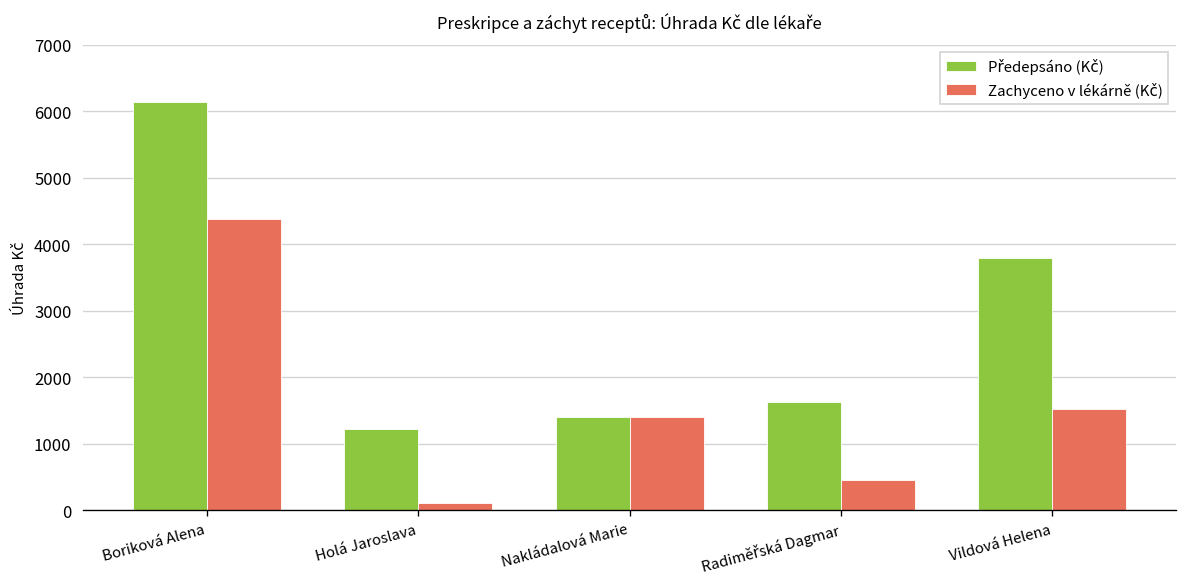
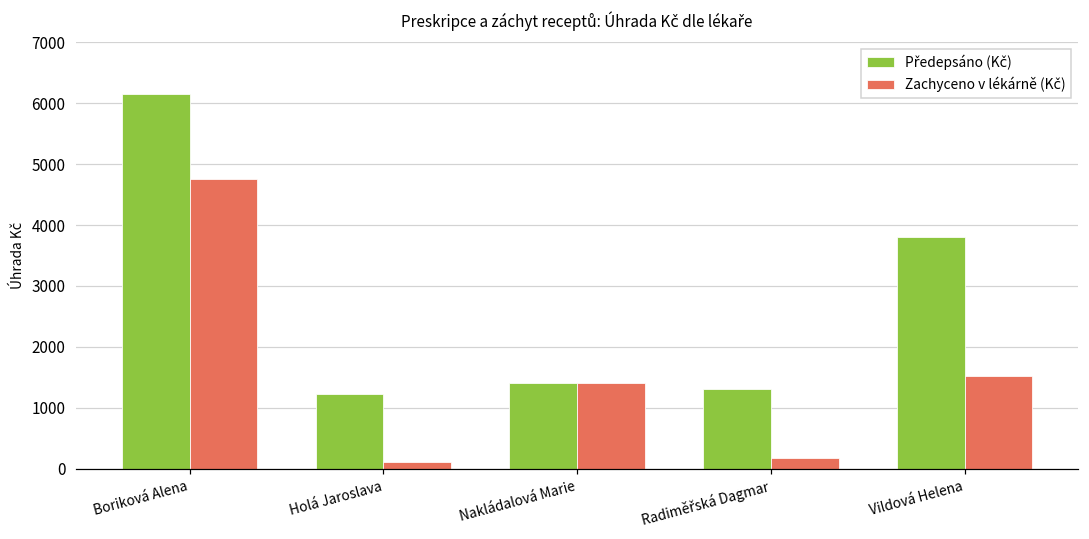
  {
    "Předepsáno (Kč)": {
      "Boriková Alena": 6100,
      "Holá Jaroslava": 1200,
      "Nakládalová Marie": 1400,
-     "Radiměřská Dagmar": 1600,
+     "Radiměřská Dagmar": 1300,
      "Vildová Helena": 3800
    },
    "Zachyceno v lékárně (Kč)": {
-     "Boriková Alena": 4400,
+     "Boriková Alena": 4800,
      "Holá Jaroslava": 100,
      "Nakládalová Marie": 1400,
-     "Radiměřská Dagmar": 500,
+     "Radiměřská Dagmar": 200,
      "Vildová Helena": 1500
    }
  }
